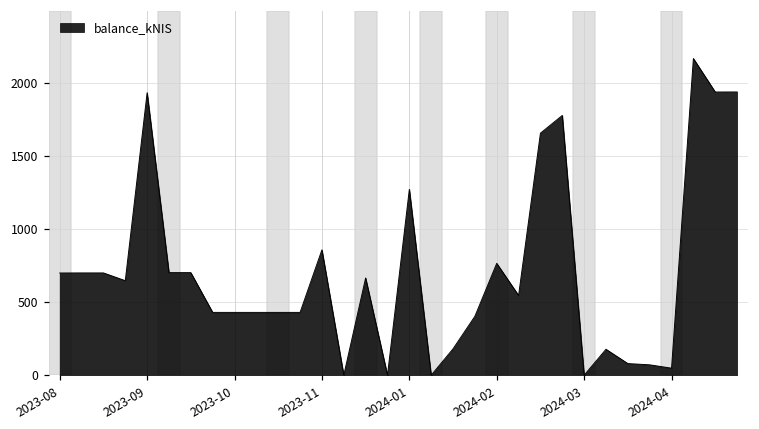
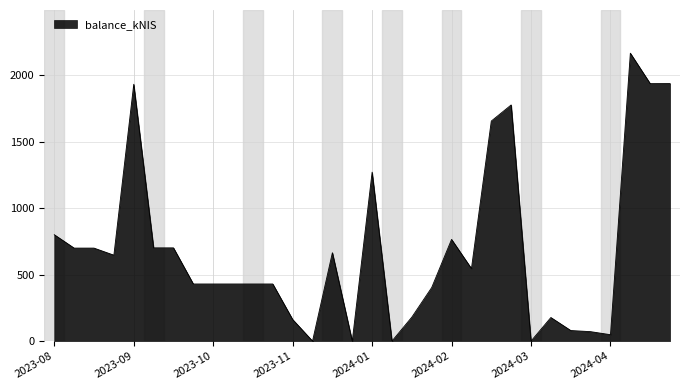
  {
-   "2023-08": 700,
+   "2023-08": 800,
    "2023-09": 1930,
    "2023-10": 430,
-   "2023-11": 860,
+   "2023-11": 160,
    "2024-01": 1270,
    "2024-02": 760,
    "2024-03": 0,
    "2024-04": 50
  }
